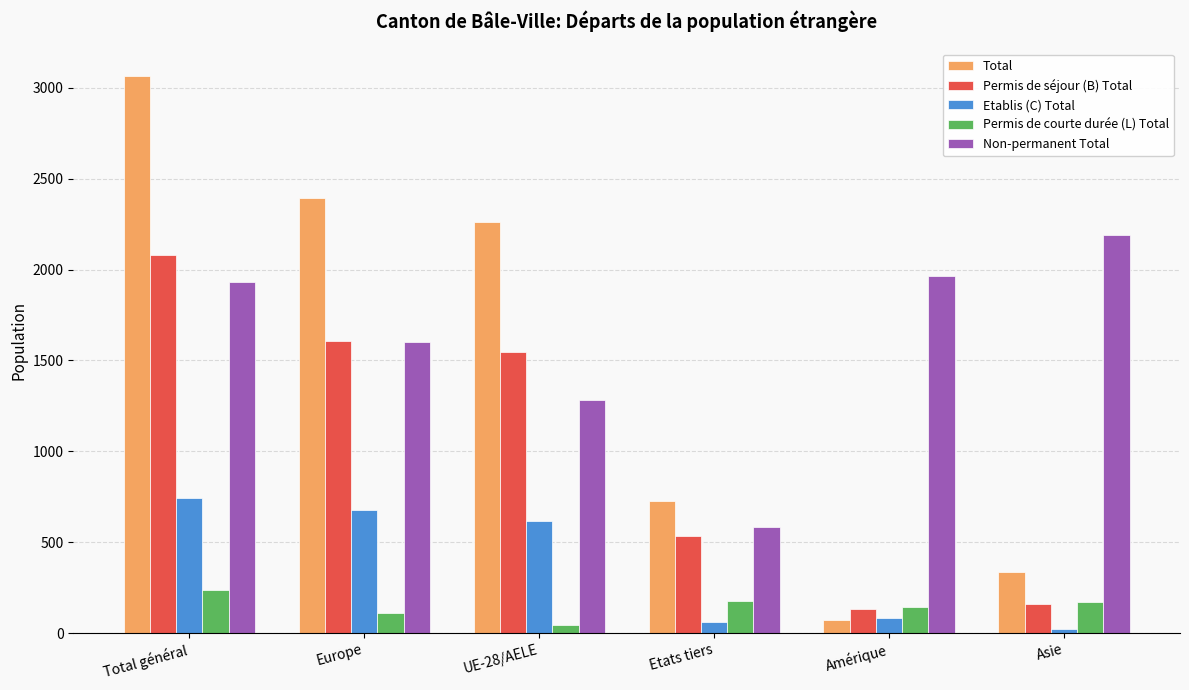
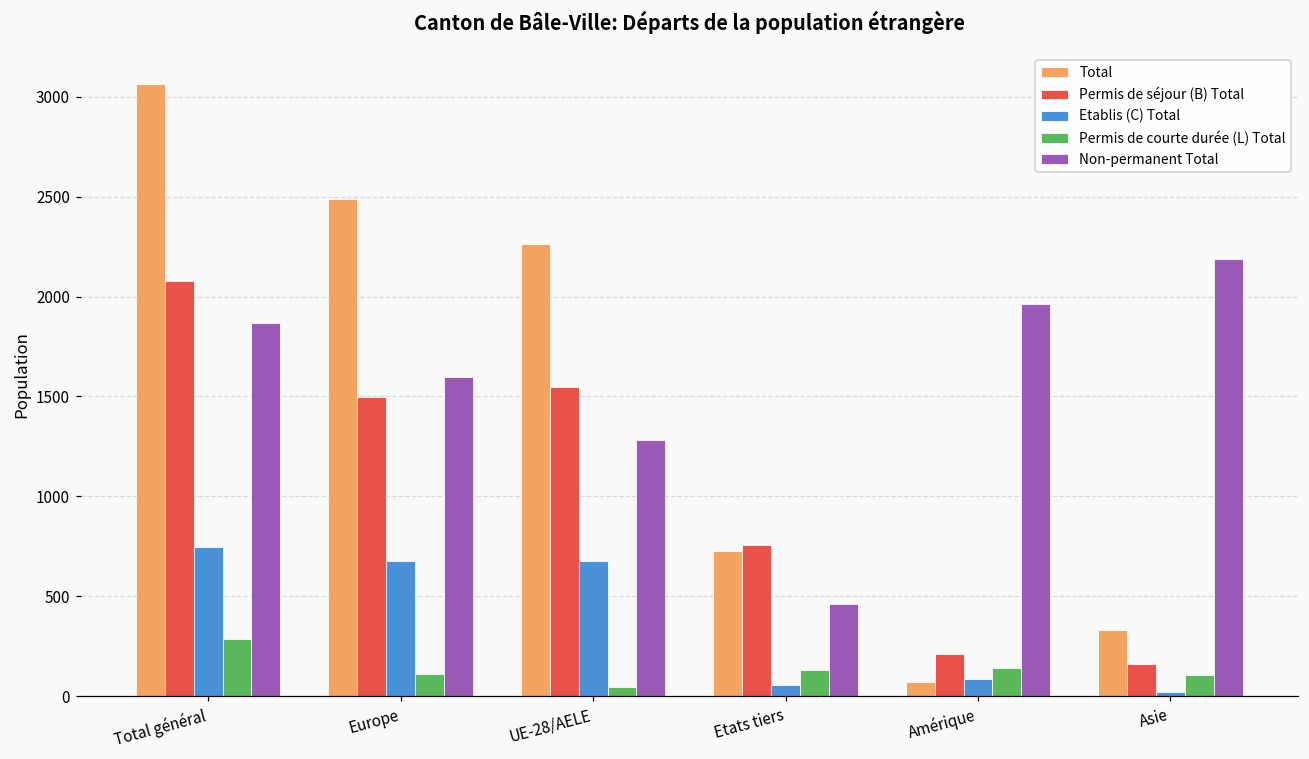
  {
    "Total": {
      "Total général": 3060,
-     "Europe": 2400,
+     "Europe": 2490,
      "UE-28/AELE": 2260,
      "Etats tiers": 730,
      "Amérique": 70,
      "Asie": 330
    },
    "Permis de séjour (B) Total": {
      "Total général": 2080,
-     "Europe": 1610,
+     "Europe": 1500,
      "UE-28/AELE": 1550,
-     "Etats tiers": 530,
-     "Amérique": 130,
+     "Etats tiers": 760,
+     "Amérique": 210,
      "Asie": 160
    },
    "Etablis (C) Total": {
      "Total général": 750,
      "Europe": 680,
-     "UE-28/AELE": 610,
+     "UE-28/AELE": 680,
      "Etats tiers": 60,
      "Amérique": 90,
      "Asie": 20
    },
    "Permis de courte durée (L) Total": {
-     "Total général": 240,
+     "Total général": 290,
      "Europe": 110,
      "UE-28/AELE": 50,
-     "Etats tiers": 180,
+     "Etats tiers": 130,
      "Amérique": 140,
-     "Asie": 170
+     "Asie": 110
    },
    "Non-permanent Total": {
-     "Total général": 1930,
+     "Total général": 1870,
      "Europe": 1600,
      "UE-28/AELE": 1280,
-     "Etats tiers": 580,
+     "Etats tiers": 460,
      "Amérique": 1960,
      "Asie": 2190
    }
  }
